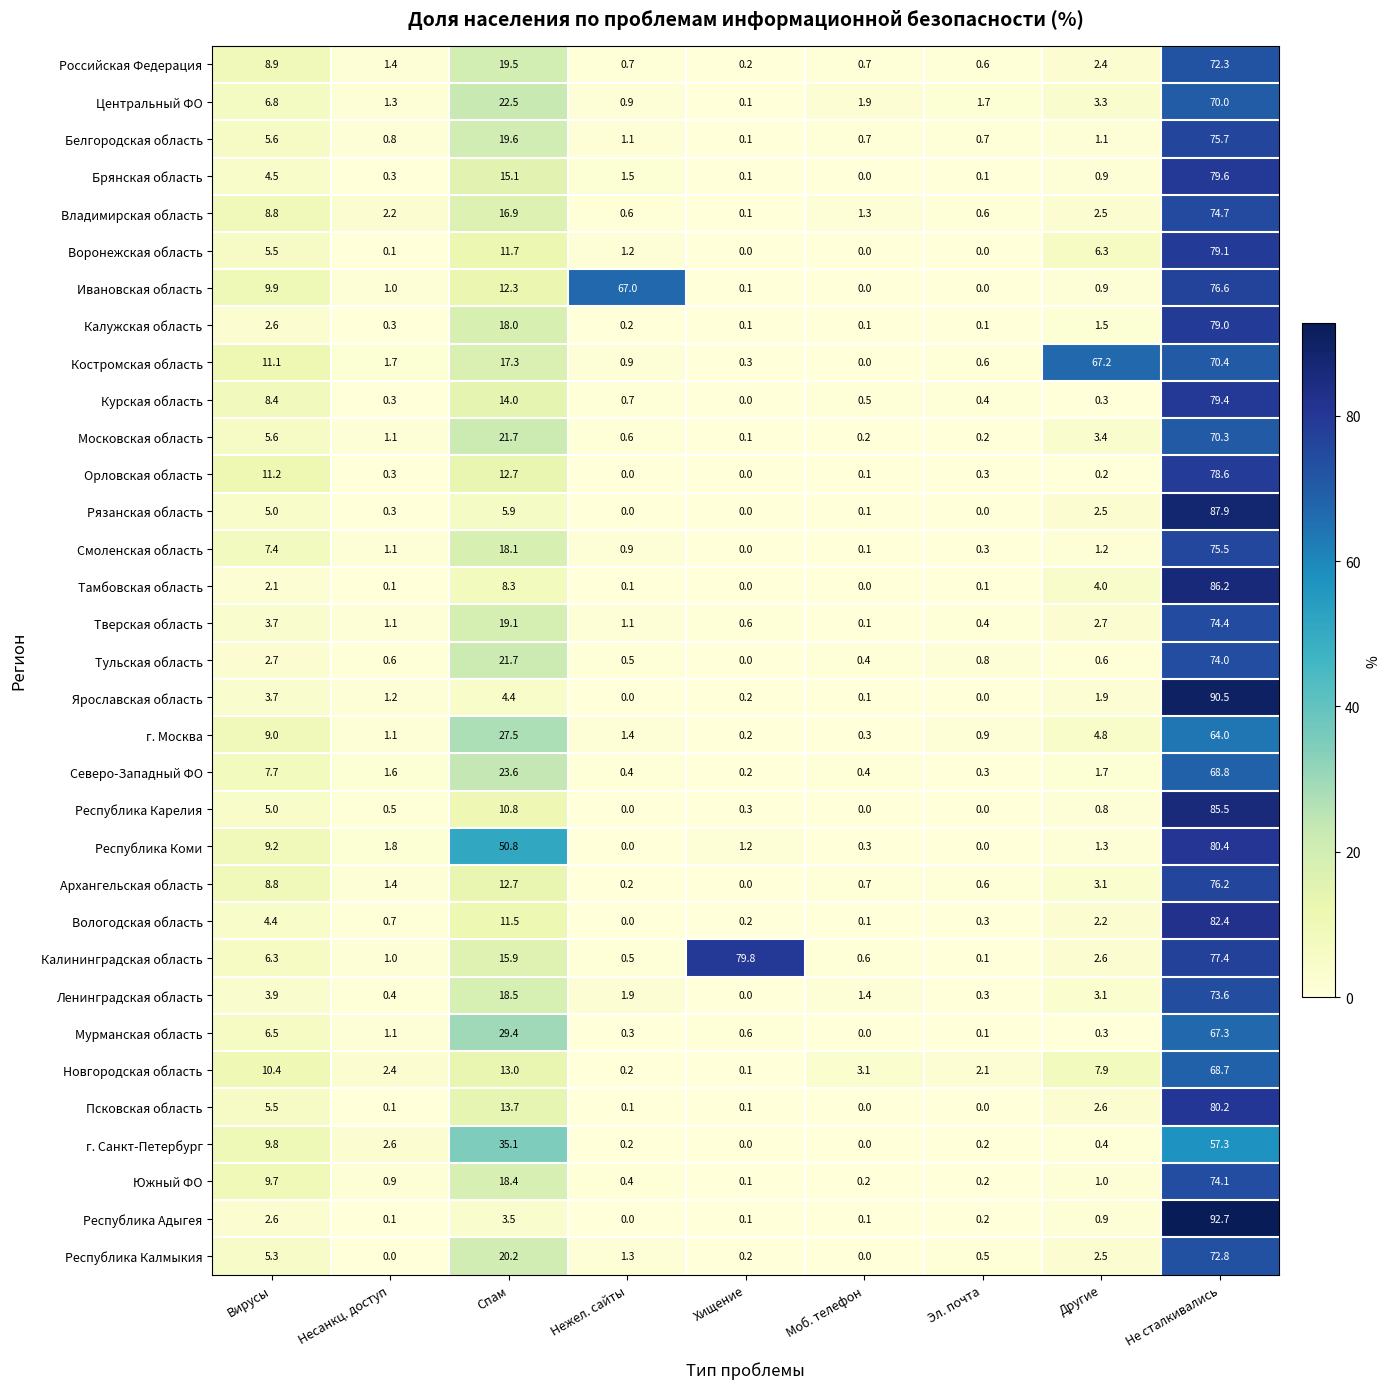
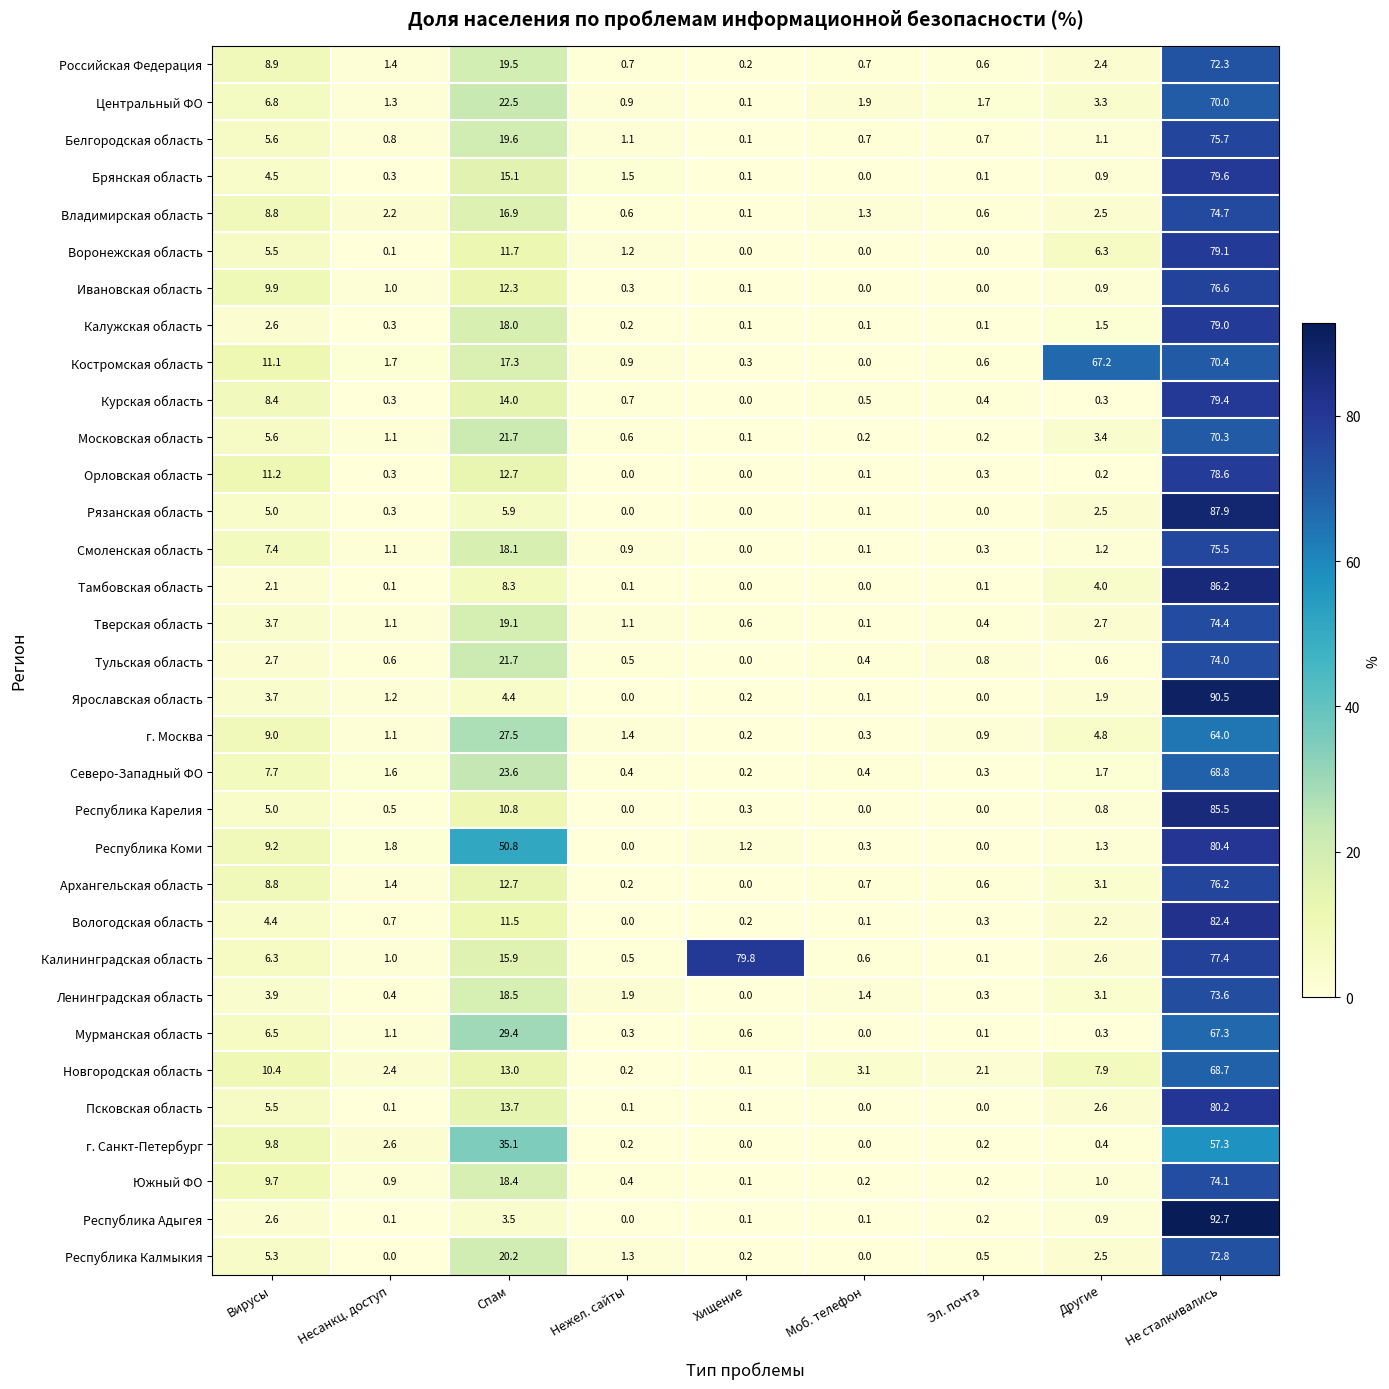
  {
    "Ивановская область": {
      "Вирусы": 9.9,
      "Несанкц. доступ": 1.0,
      "Спам": 12.3,
-     "Нежел. сайты": 67.0,
+     "Нежел. сайты": 0.3,
      "Хищение": 0.1,
      "Моб. телефон": 0.0,
      "Эл. почта": 0.0,
      "Другие": 0.9,
      "Не сталкивались": 76.6
    }
  }
